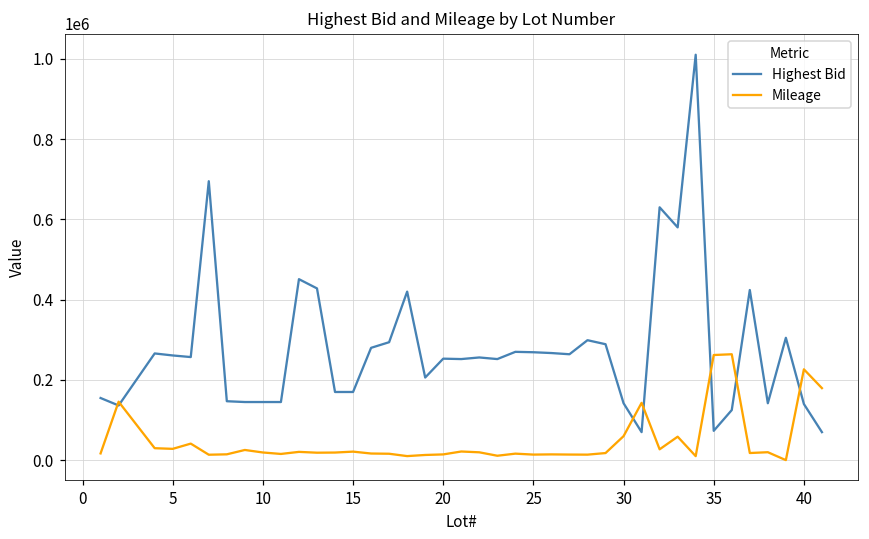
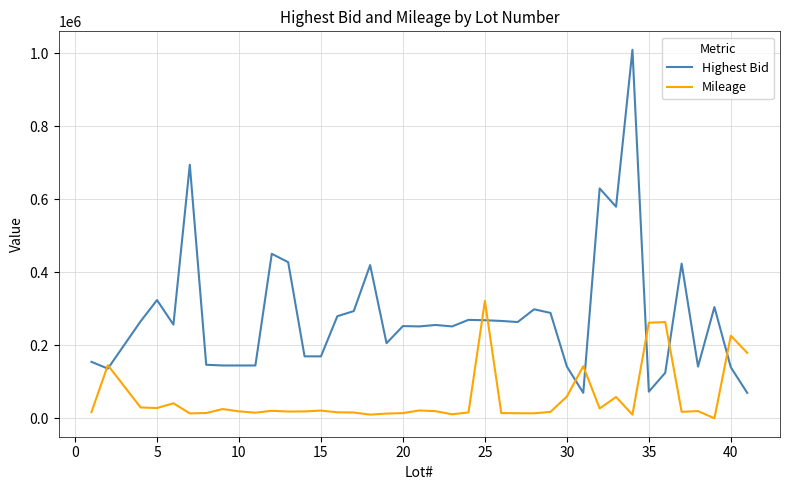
  {
    "Highest Bid": {
-     "5": 260000,
+     "5": 320000,
      "10": 150000,
      "15": 170000,
      "20": 250000,
      "25": 270000,
      "30": 140000,
      "35": 70000,
      "40": 140000
    },
    "Mileage": {
      "5": 30000,
      "10": 20000,
      "15": 20000,
      "20": 10000,
-     "25": 10000,
+     "25": 320000,
      "30": 60000,
      "35": 260000,
      "40": 230000
    }
  }
